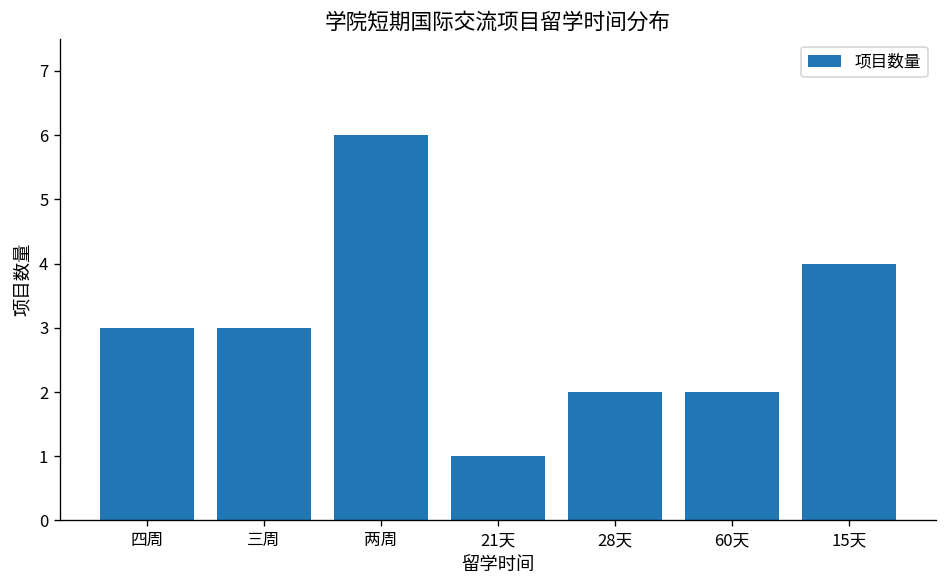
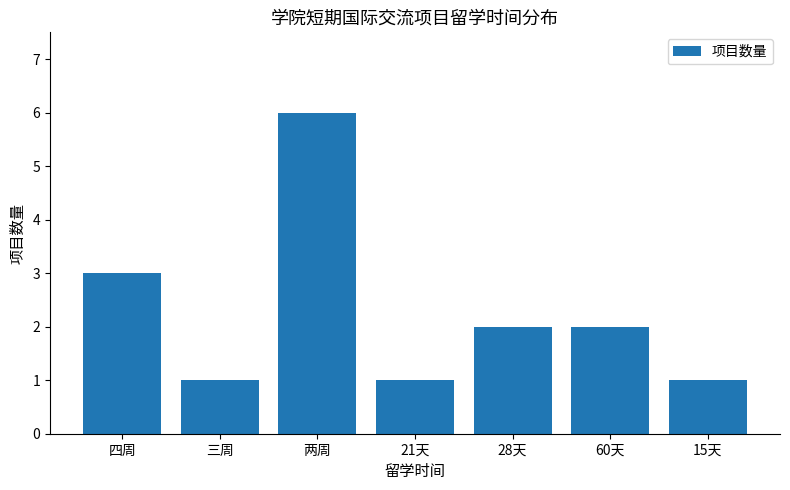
  {
    "四周": 3,
-   "三周": 3,
+   "三周": 1,
    "两周": 6,
    "21天": 1,
    "28天": 2,
    "60天": 2,
-   "15天": 4
+   "15天": 1
  }
